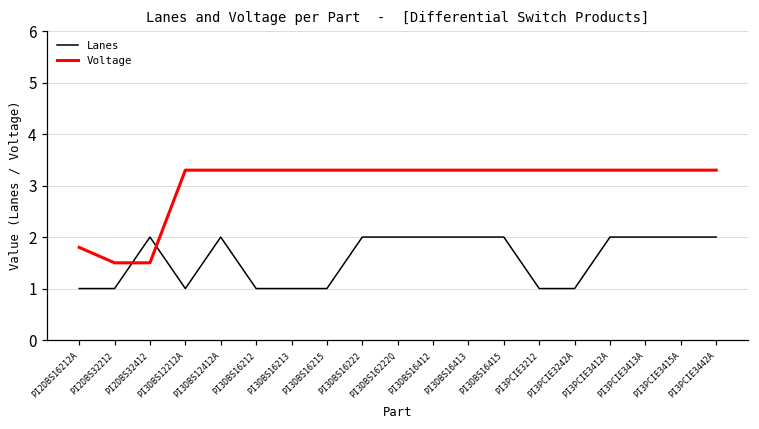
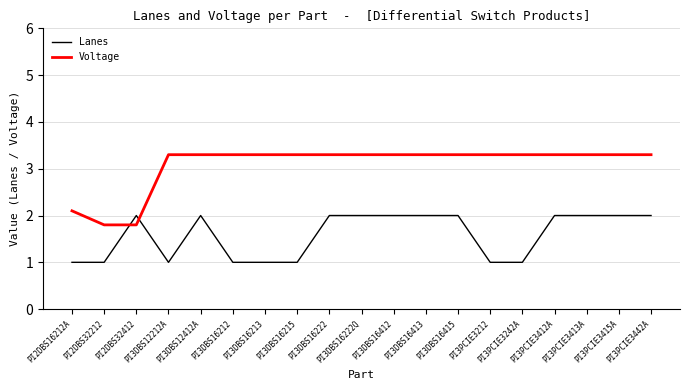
  {
    "Lanes": {
      "PI2DBS16212A": 1.0,
      "PI2DBS32212": 1.0,
      "PI2DBS32412": 2.0,
      "PI3DBS12212A": 1.0,
      "PI3DBS12412A": 2.0,
      "PI3DBS16212": 1.0,
      "PI3DBS16213": 1.0,
      "PI3DBS16215": 1.0,
      "PI3DBS16222": 2.0,
      "PI3DBS16222Q": 2.0,
      "PI3DBS16412": 2.0,
      "PI3DBS16413": 2.0,
      "PI3DBS16415": 2.0,
      "PI3PCIE3212": 1.0,
      "PI3PCIE3242A": 1.0,
      "PI3PCIE3412A": 2.0,
      "PI3PCIE3413A": 2.0,
      "PI3PCIE3415A": 2.0,
      "PI3PCIE3442A": 2.0
    },
    "Voltage": {
-     "PI2DBS16212A": 1.8,
-     "PI2DBS32212": 1.5,
-     "PI2DBS32412": 1.5,
+     "PI2DBS16212A": 2.1,
+     "PI2DBS32212": 1.8,
+     "PI2DBS32412": 1.8,
      "PI3DBS12212A": 3.3,
      "PI3DBS12412A": 3.3,
      "PI3DBS16212": 3.3,
      "PI3DBS16213": 3.3,
      "PI3DBS16215": 3.3,
      "PI3DBS16222": 3.3,
      "PI3DBS16222Q": 3.3,
      "PI3DBS16412": 3.3,
      "PI3DBS16413": 3.3,
      "PI3DBS16415": 3.3,
      "PI3PCIE3212": 3.3,
      "PI3PCIE3242A": 3.3,
      "PI3PCIE3412A": 3.3,
      "PI3PCIE3413A": 3.3,
      "PI3PCIE3415A": 3.3,
      "PI3PCIE3442A": 3.3
    }
  }
